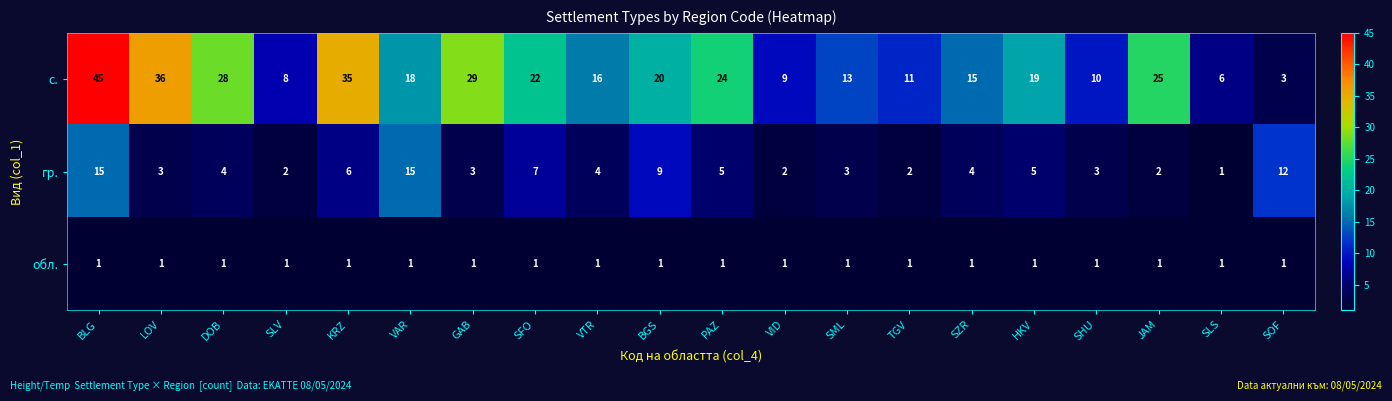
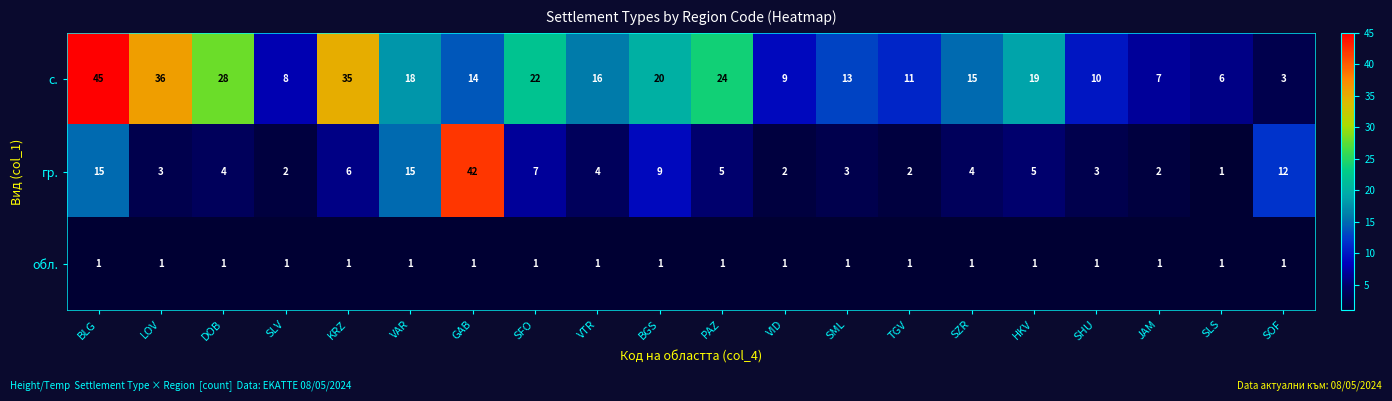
  {
    "с.": {
      "BLG": 45,
      "LOV": 36,
      "DOB": 28,
      "SLV": 8,
      "KRZ": 35,
      "VAR": 18,
-     "GAB": 29,
+     "GAB": 14,
      "SFO": 22,
      "VTR": 16,
      "BGS": 20,
      "PAZ": 24,
      "VID": 9,
      "SML": 13,
      "TGV": 11,
      "SZR": 15,
      "HKV": 19,
      "SHU": 10,
-     "JAM": 25,
+     "JAM": 7,
      "SLS": 6,
      "SOF": 3
    },
    "гр.": {
      "BLG": 15,
      "LOV": 3,
      "DOB": 4,
      "SLV": 2,
      "KRZ": 6,
      "VAR": 15,
-     "GAB": 3,
+     "GAB": 42,
      "SFO": 7,
      "VTR": 4,
      "BGS": 9,
      "PAZ": 5,
      "VID": 2,
      "SML": 3,
      "TGV": 2,
      "SZR": 4,
      "HKV": 5,
      "SHU": 3,
      "JAM": 2,
      "SLS": 1,
      "SOF": 12
    },
    "обл.": {
      "BLG": 1,
      "LOV": 1,
      "DOB": 1,
      "SLV": 1,
      "KRZ": 1,
      "VAR": 1,
      "GAB": 1,
      "SFO": 1,
      "VTR": 1,
      "BGS": 1,
      "PAZ": 1,
      "VID": 1,
      "SML": 1,
      "TGV": 1,
      "SZR": 1,
      "HKV": 1,
      "SHU": 1,
      "JAM": 1,
      "SLS": 1,
      "SOF": 1
    }
  }
